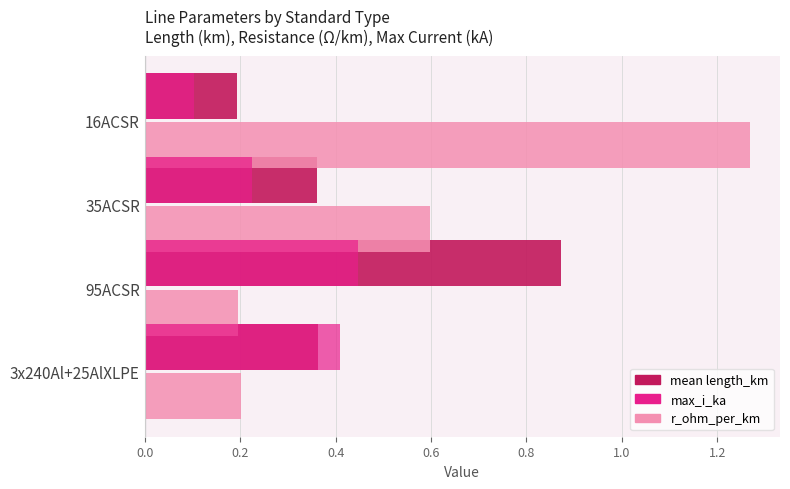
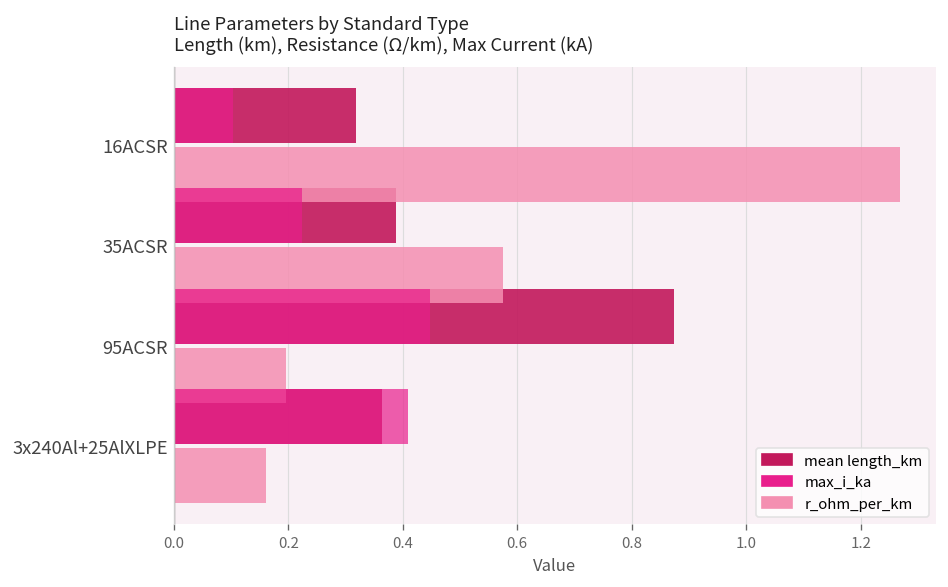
  {
    "mean length_km": {
-     "16ACSR": 0.19,
-     "35ACSR": 0.36,
+     "16ACSR": 0.32,
+     "35ACSR": 0.39,
      "95ACSR": 0.87
    },
    "r_ohm_per_km": {
      "16ACSR": 1.27,
-     "35ACSR": 0.60,
+     "35ACSR": 0.58,
      "95ACSR": 0.20,
-     "3x240Al+25AlXLPE": 0.20
+     "3x240Al+25AlXLPE": 0.16
    },
    "max_i_ka": {
      "3x240Al+25AlXLPE": 0.41
    }
  }
